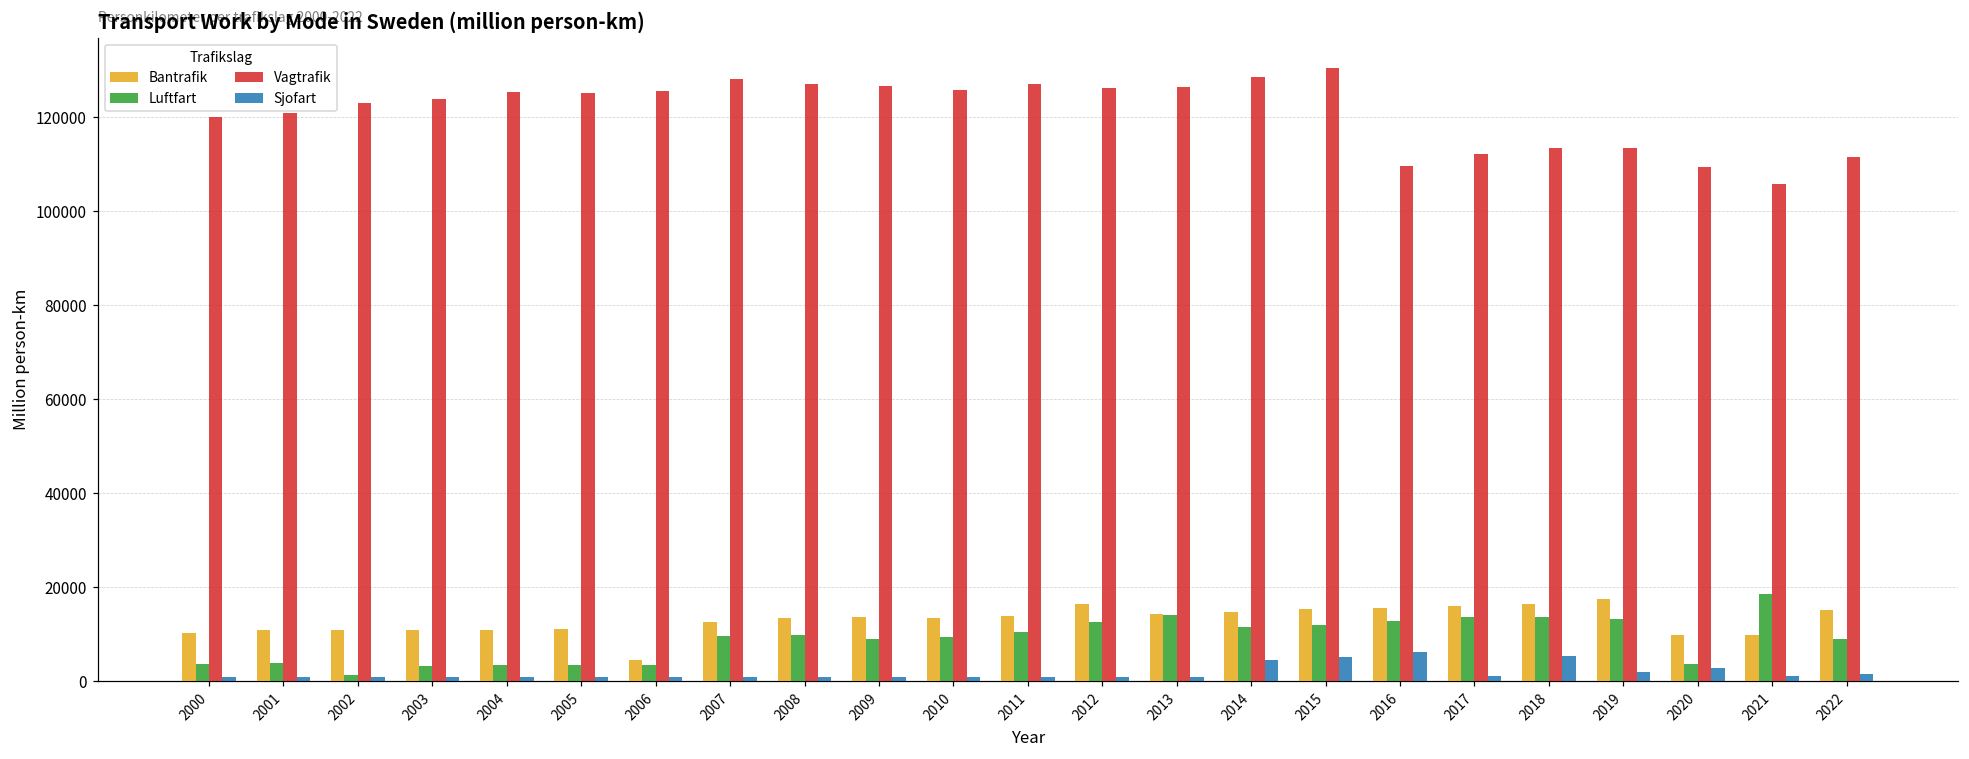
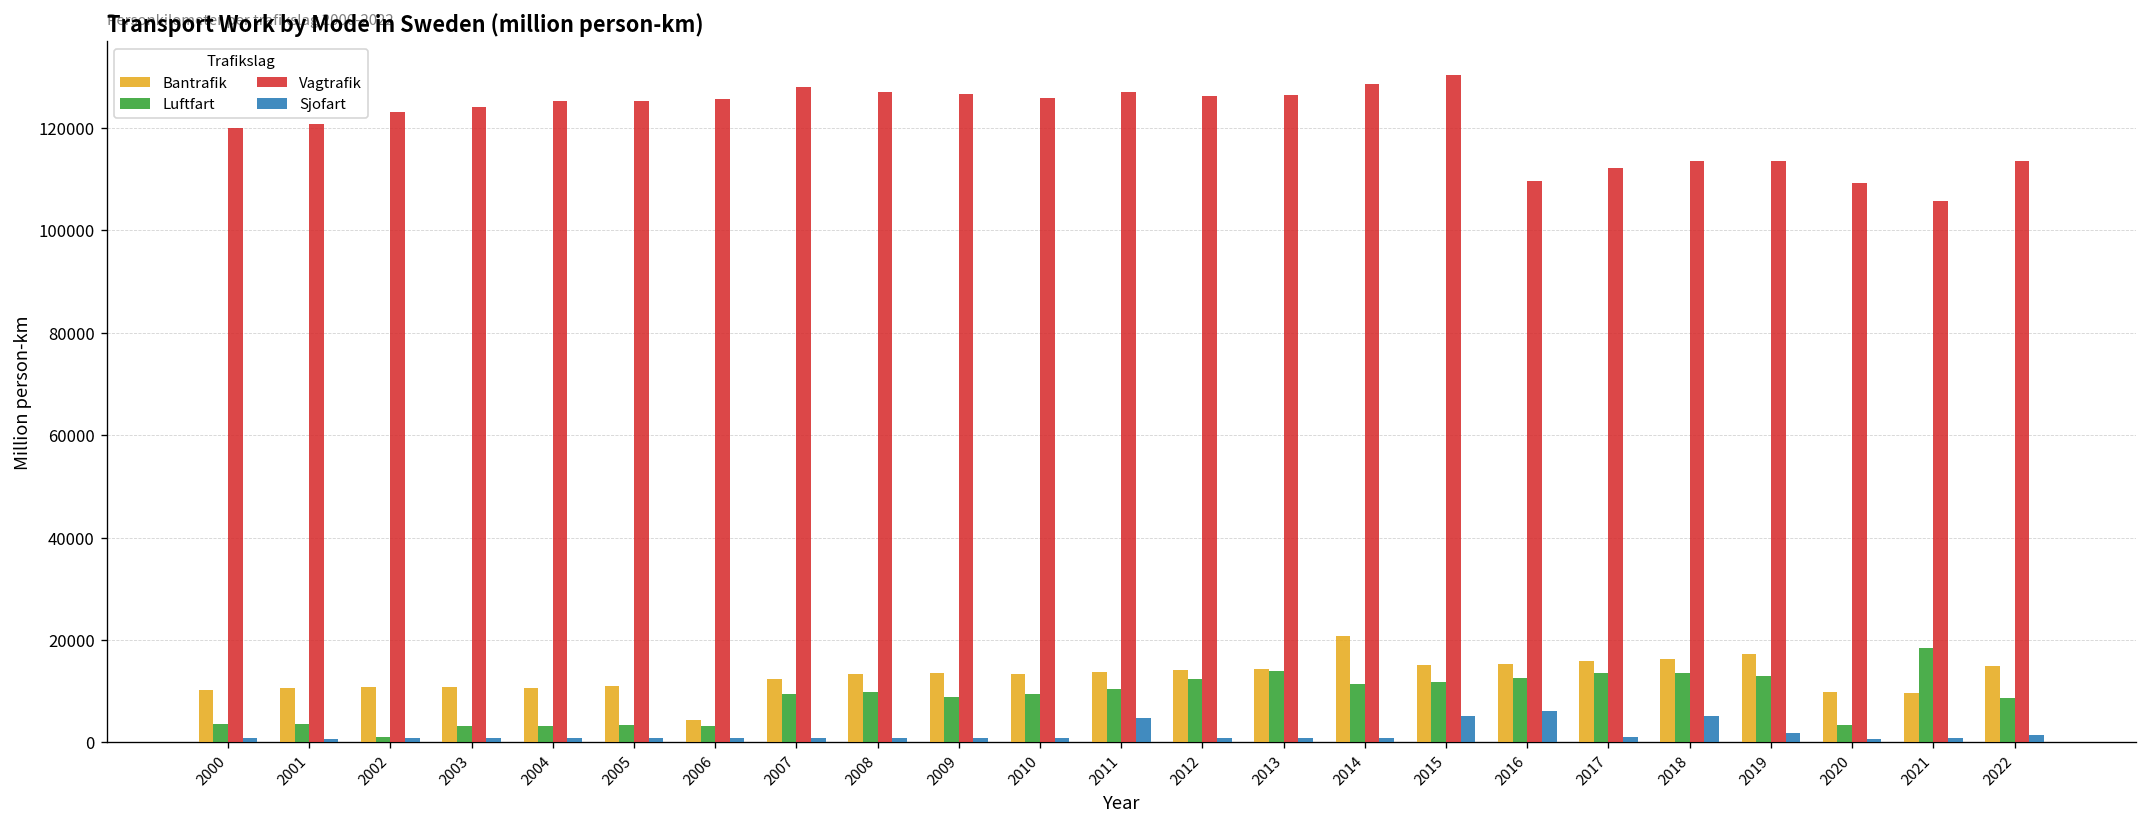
  {
    "Bantrafik": {
      "2000": 10000,
      "2001": 11000,
      "2002": 11000,
      "2003": 11000,
      "2004": 11000,
      "2005": 11000,
      "2006": 4000,
      "2007": 12000,
      "2008": 13000,
      "2009": 14000,
      "2010": 13000,
      "2011": 14000,
-     "2012": 16000,
+     "2012": 14000,
      "2013": 14000,
-     "2014": 15000,
+     "2014": 21000,
      "2015": 15000,
      "2016": 15000,
      "2017": 16000,
      "2018": 16000,
      "2019": 17000,
      "2020": 10000,
      "2021": 10000,
      "2022": 15000
    },
    "Luftfart": {
      "2000": 4000,
      "2001": 4000,
      "2002": 1000,
      "2003": 3000,
      "2004": 3000,
      "2005": 3000,
      "2006": 3000,
      "2007": 9000,
      "2008": 10000,
      "2009": 9000,
      "2010": 9000,
      "2011": 10000,
      "2012": 12000,
      "2013": 14000,
      "2014": 11000,
      "2015": 12000,
      "2016": 13000,
      "2017": 14000,
      "2018": 13000,
      "2019": 13000,
      "2020": 3000,
      "2021": 18000,
      "2022": 9000
    },
    "Vagtrafik": {
      "2000": 120000,
      "2001": 121000,
      "2002": 123000,
      "2003": 124000,
      "2004": 125000,
      "2005": 125000,
      "2006": 126000,
      "2007": 128000,
      "2008": 127000,
      "2009": 127000,
      "2010": 126000,
      "2011": 127000,
      "2012": 126000,
      "2013": 126000,
      "2014": 129000,
      "2015": 130000,
      "2016": 110000,
      "2017": 112000,
      "2018": 114000,
      "2019": 113000,
      "2020": 109000,
      "2021": 106000,
-     "2022": 111000
+     "2022": 114000
    },
    "Sjofart": {
      "2000": 1000,
      "2001": 1000,
      "2002": 1000,
      "2003": 1000,
      "2004": 1000,
      "2005": 1000,
      "2006": 1000,
      "2007": 1000,
      "2008": 1000,
      "2009": 1000,
      "2010": 1000,
-     "2011": 1000,
+     "2011": 5000,
      "2012": 1000,
      "2013": 1000,
-     "2014": 4000,
+     "2014": 1000,
      "2015": 5000,
      "2016": 6000,
      "2017": 1000,
      "2018": 5000,
      "2019": 2000,
-     "2020": 3000,
+     "2020": 1000,
      "2021": 1000,
      "2022": 1000
    }
  }
